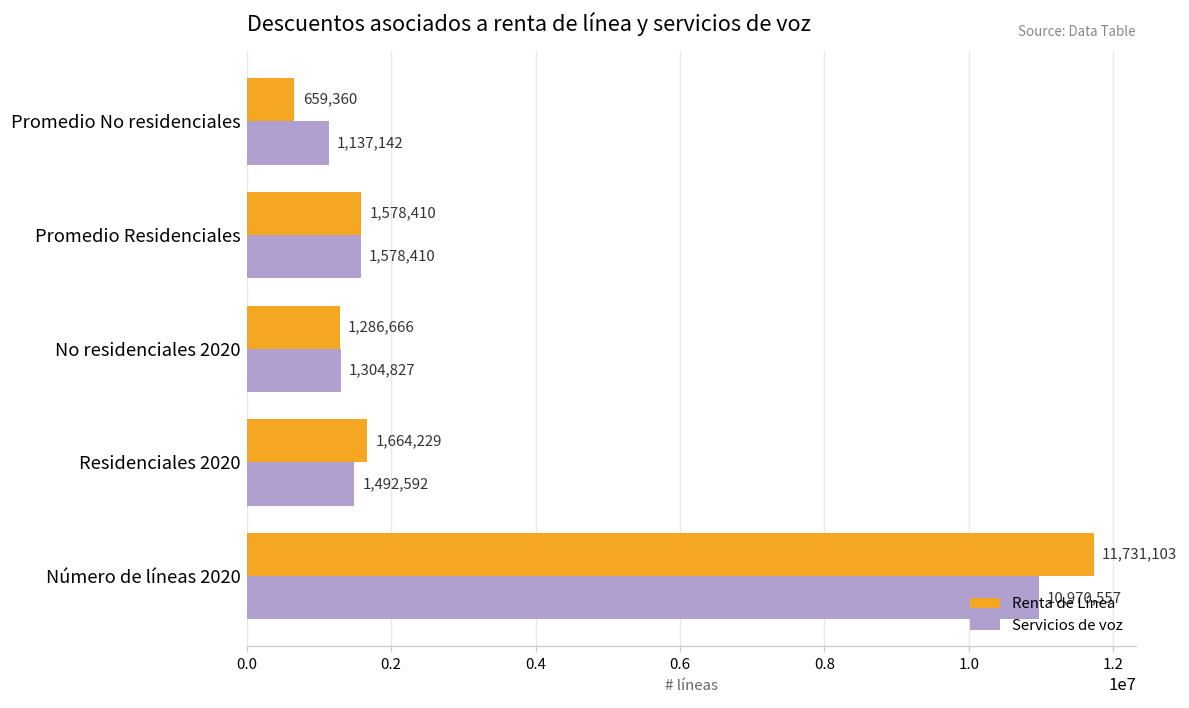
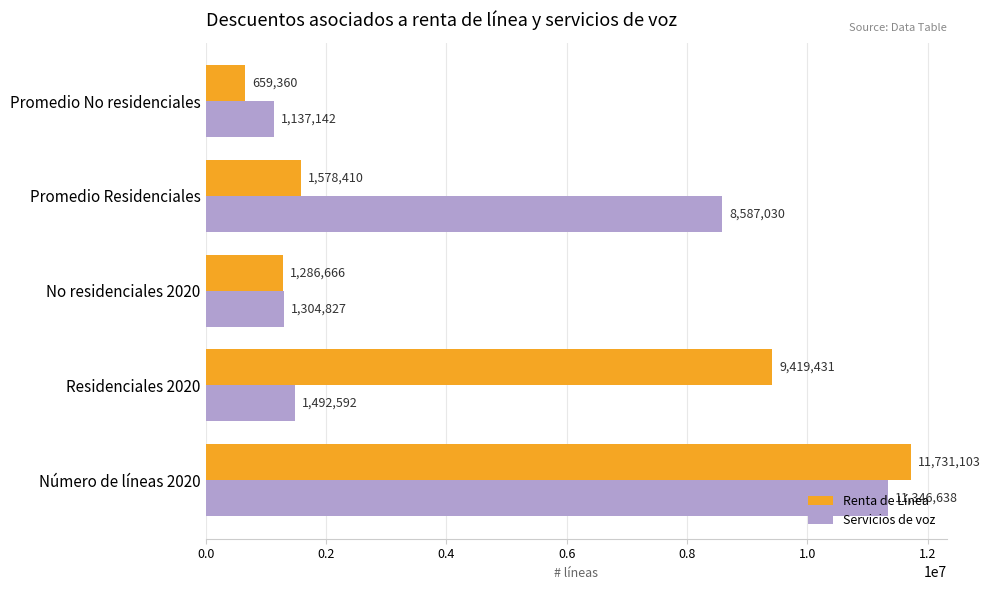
  {
    "Renta de Línea": {
      "Promedio No residenciales": "659,360",
      "Promedio Residenciales": "1,578,410",
      "No residenciales 2020": "1,286,666",
-     "Residenciales 2020": "1,664,229",
+     "Residenciales 2020": "9,419,431",
      "Número de líneas 2020": "11,731,103"
    },
    "Servicios de voz": {
      "Promedio No residenciales": "1,137,142",
-     "Promedio Residenciales": "1,578,410",
+     "Promedio Residenciales": "8,587,030",
      "No residenciales 2020": "1,304,827",
      "Residenciales 2020": "1,492,592",
-     "Número de líneas 2020": "10,970,557"
+     "Número de líneas 2020": "11,346,638"
    }
  }
